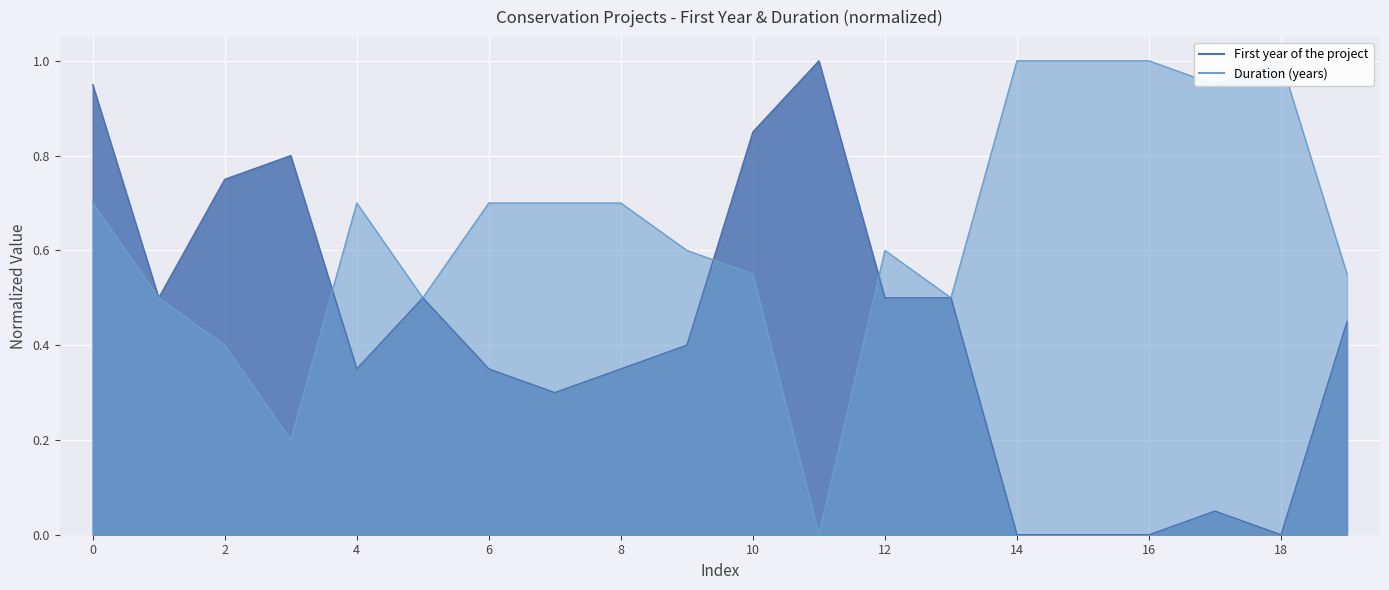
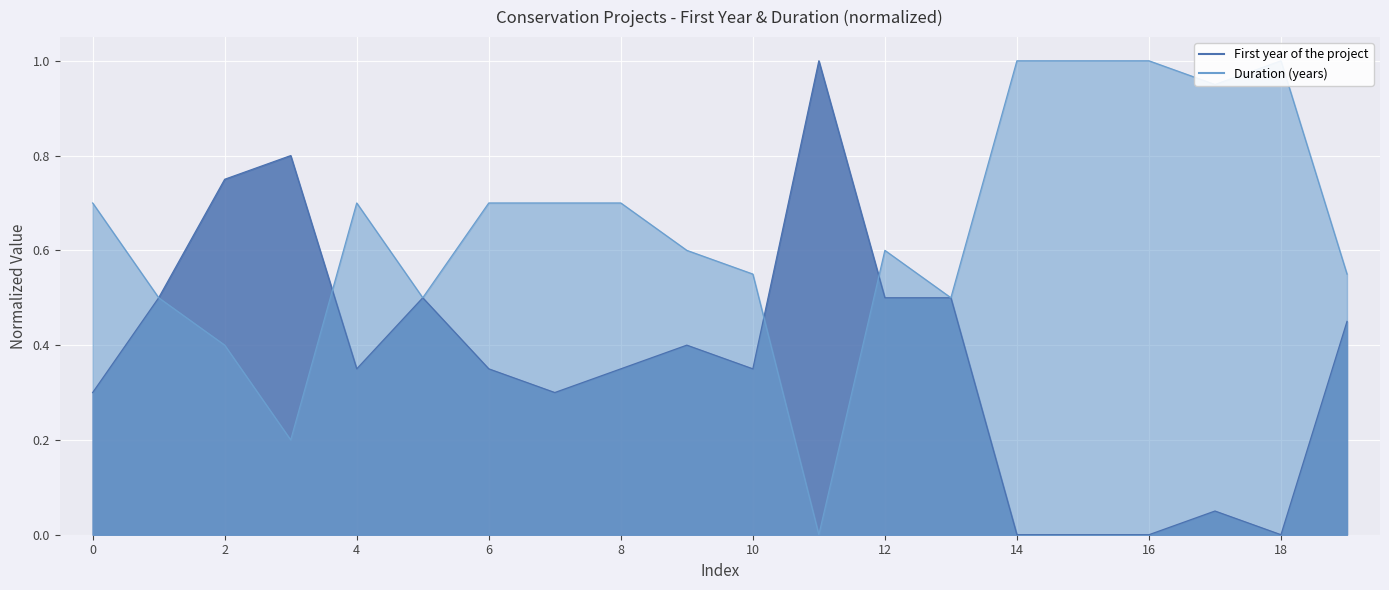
  {
    "First year of the project": {
-     "0": 0.95,
+     "0": 0.30,
      "2": 0.75,
      "4": 0.35,
      "6": 0.35,
      "8": 0.35,
-     "10": 0.85,
+     "10": 0.35,
      "12": 0.50,
      "14": 0.00,
      "16": 0.00,
      "18": 0.00
    },
    "Duration (years)": {
      "0": 0.70,
      "2": 0.40,
      "4": 0.70,
      "6": 0.70,
      "8": 0.70,
      "10": 0.55,
      "12": 0.60,
      "14": 1.00,
      "16": 1.00
    }
  }
